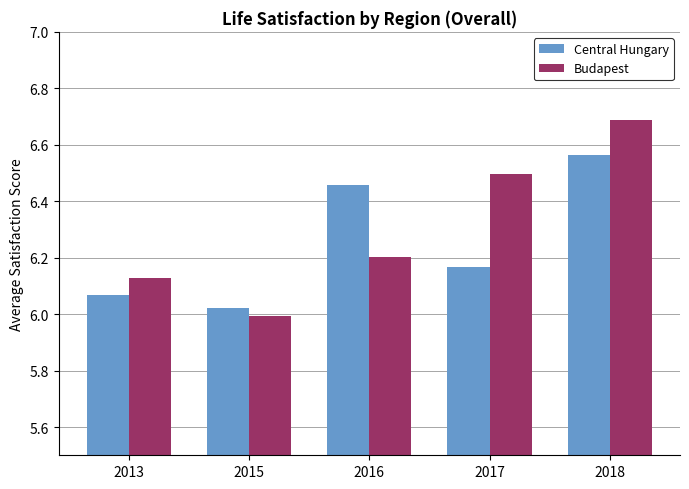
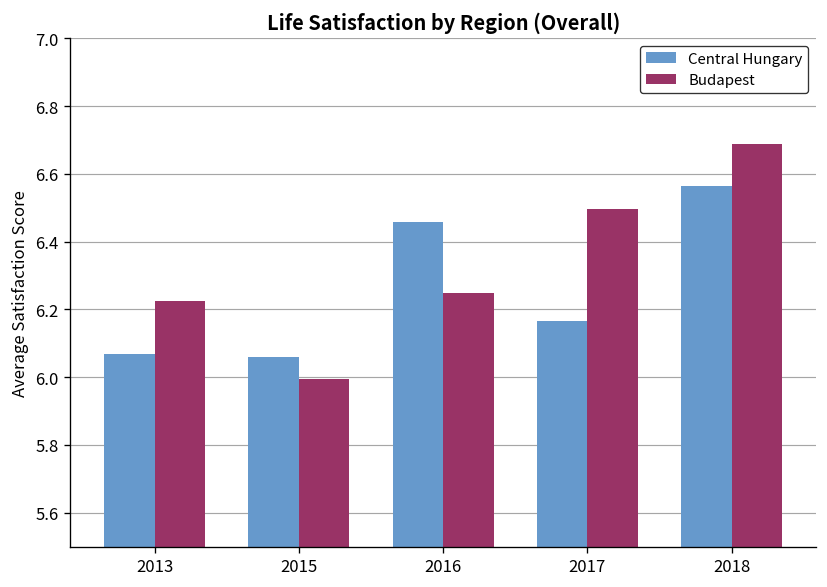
  {
    "Central Hungary": {
      "2013": 6.07,
-     "2015": 6.02,
+     "2015": 6.06,
      "2016": 6.46,
      "2017": 6.17,
      "2018": 6.56
    },
    "Budapest": {
-     "2013": 6.13,
+     "2013": 6.22,
      "2015": 6.00,
-     "2016": 6.20,
+     "2016": 6.25,
      "2017": 6.50,
      "2018": 6.69
    }
  }
